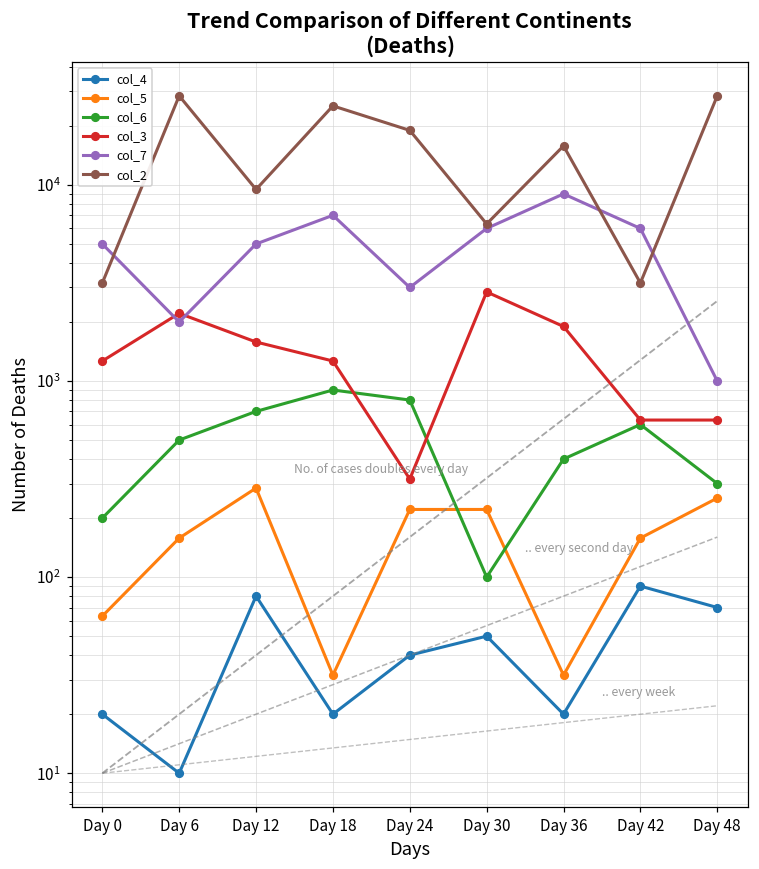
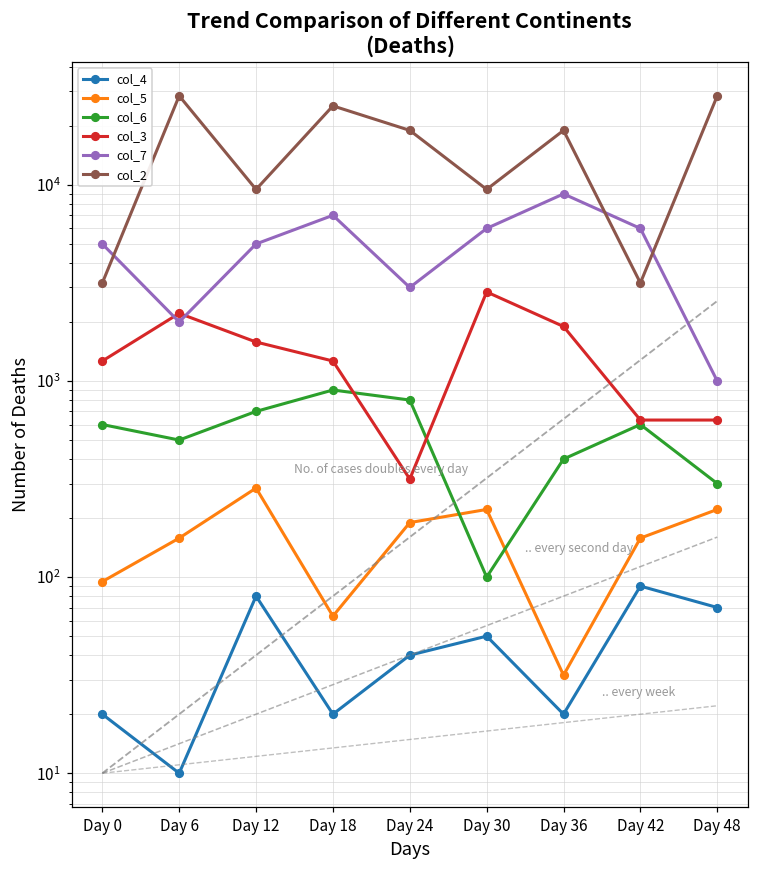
  {
    "col_4": {
      "Day 0": 20,
      "Day 6": 10,
      "Day 12": 80,
      "Day 18": 20,
      "Day 24": 40,
      "Day 30": 50,
      "Day 36": 20,
      "Day 42": 90,
      "Day 48": 70
    },
    "col_5": {
-     "Day 0": 63,
+     "Day 0": 90,
      "Day 6": 160,
      "Day 12": 280,
-     "Day 18": 32,
-     "Day 24": 220,
+     "Day 18": 63,
+     "Day 24": 190,
      "Day 30": 220,
      "Day 36": 32,
      "Day 42": 160,
-     "Day 48": 250
+     "Day 48": 220
    },
    "col_6": {
-     "Day 0": 200,
+     "Day 0": 600,
      "Day 6": 500,
      "Day 12": 700,
      "Day 18": 900,
      "Day 24": 800,
      "Day 30": 100,
      "Day 36": 400,
      "Day 42": 600,
      "Day 48": 300
    },
    "col_3": {
      "Day 0": 1300,
      "Day 6": 2200,
      "Day 12": 1600,
      "Day 18": 1300,
      "Day 24": 320,
      "Day 30": 2800,
      "Day 36": 1900,
      "Day 42": 630,
      "Day 48": 630
    },
    "col_7": {
      "Day 0": 5000,
      "Day 6": 2000,
      "Day 12": 5000,
      "Day 18": 7000,
      "Day 24": 3000,
      "Day 30": 6000,
      "Day 36": 9000,
      "Day 42": 6000,
      "Day 48": 1000
    },
    "col_2": {
      "Day 0": 3200,
      "Day 6": 28000,
      "Day 12": 9000,
      "Day 18": 25000,
      "Day 24": 19000,
-     "Day 30": 6300,
-     "Day 36": 16000,
+     "Day 30": 9000,
+     "Day 36": 19000,
      "Day 42": 3200,
      "Day 48": 28000
    }
  }
